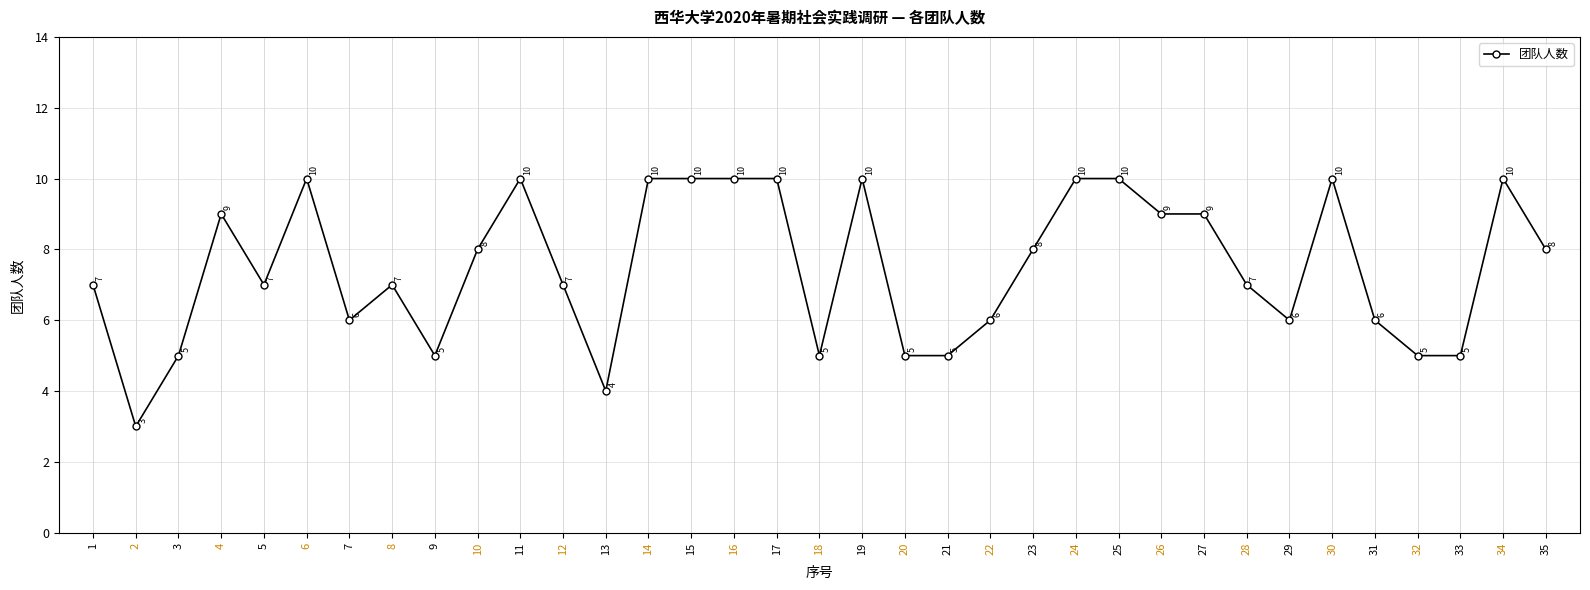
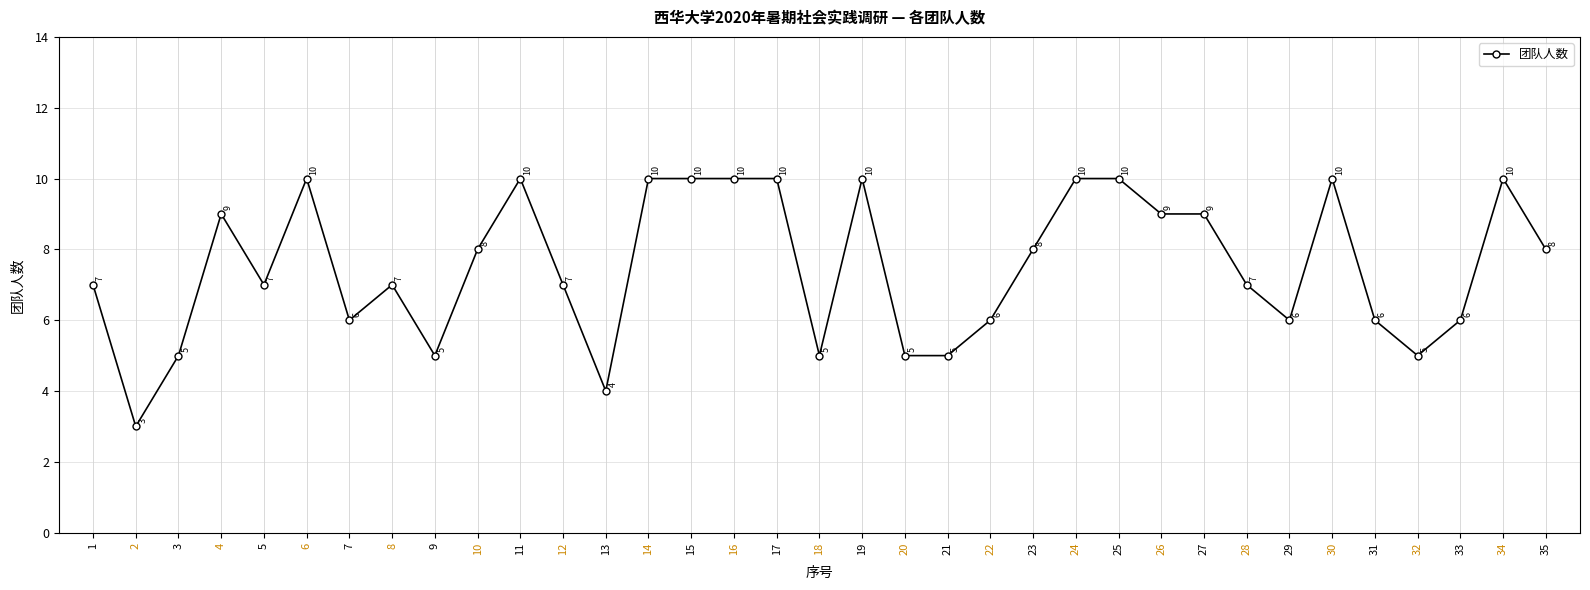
  {
    "1": 7,
    "2": 3,
    "3": 5,
    "4": 9,
    "5": 7,
    "6": 10,
    "7": 6,
    "8": 7,
    "9": 5,
    "10": 8,
    "11": 10,
    "12": 7,
    "13": 4,
    "14": 10,
    "15": 10,
    "16": 10,
    "17": 10,
    "18": 5,
    "19": 10,
    "20": 5,
    "21": 5,
    "22": 6,
    "23": 8,
    "24": 10,
    "25": 10,
    "26": 9,
    "27": 9,
    "28": 7,
    "29": 6,
    "30": 10,
    "31": 6,
    "32": 5,
-   "33": 5,
+   "33": 6,
    "34": 10,
    "35": 8
  }
